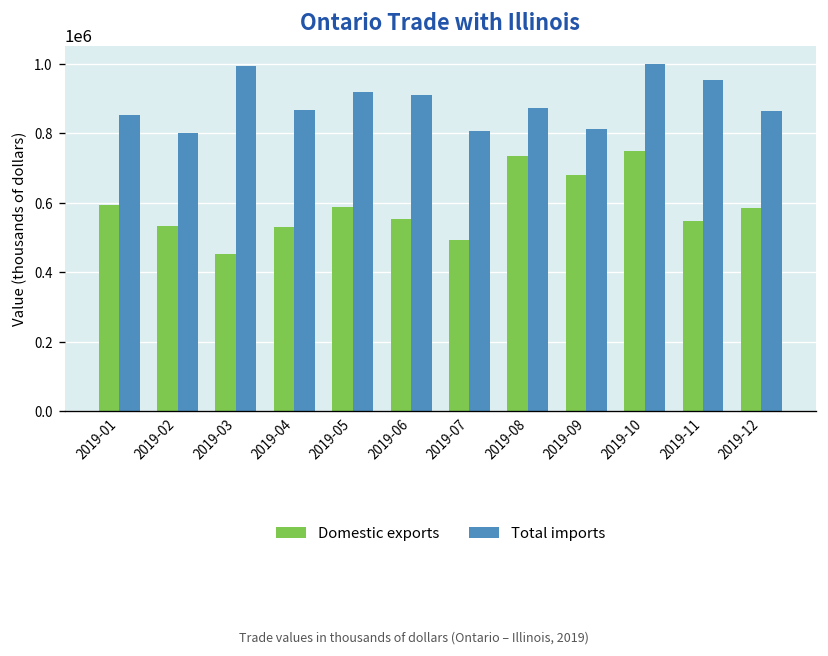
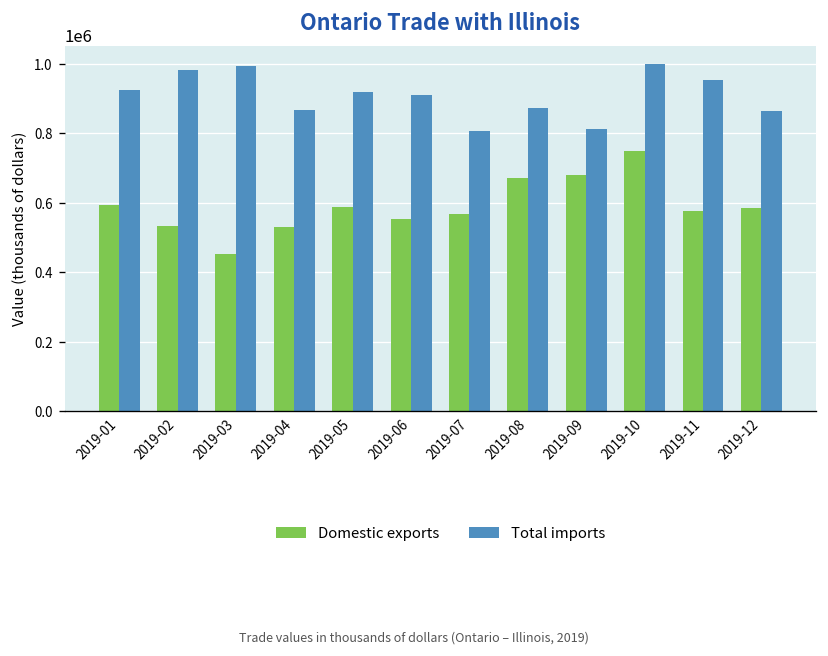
  {
    "Domestic exports": {
      "2019-01": 590000,
      "2019-02": 530000,
      "2019-03": 450000,
      "2019-04": 530000,
      "2019-05": 590000,
      "2019-06": 550000,
-     "2019-07": 490000,
-     "2019-08": 730000,
+     "2019-07": 570000,
+     "2019-08": 670000,
      "2019-09": 680000,
      "2019-10": 750000,
-     "2019-11": 550000,
+     "2019-11": 580000,
      "2019-12": 580000
    },
    "Total imports": {
-     "2019-01": 850000,
-     "2019-02": 800000,
+     "2019-01": 930000,
+     "2019-02": 980000,
      "2019-03": 990000,
      "2019-04": 870000,
      "2019-05": 920000,
      "2019-06": 910000,
      "2019-07": 810000,
      "2019-08": 870000,
      "2019-09": 810000,
      "2019-10": 1000000,
      "2019-11": 950000,
      "2019-12": 860000
    }
  }
